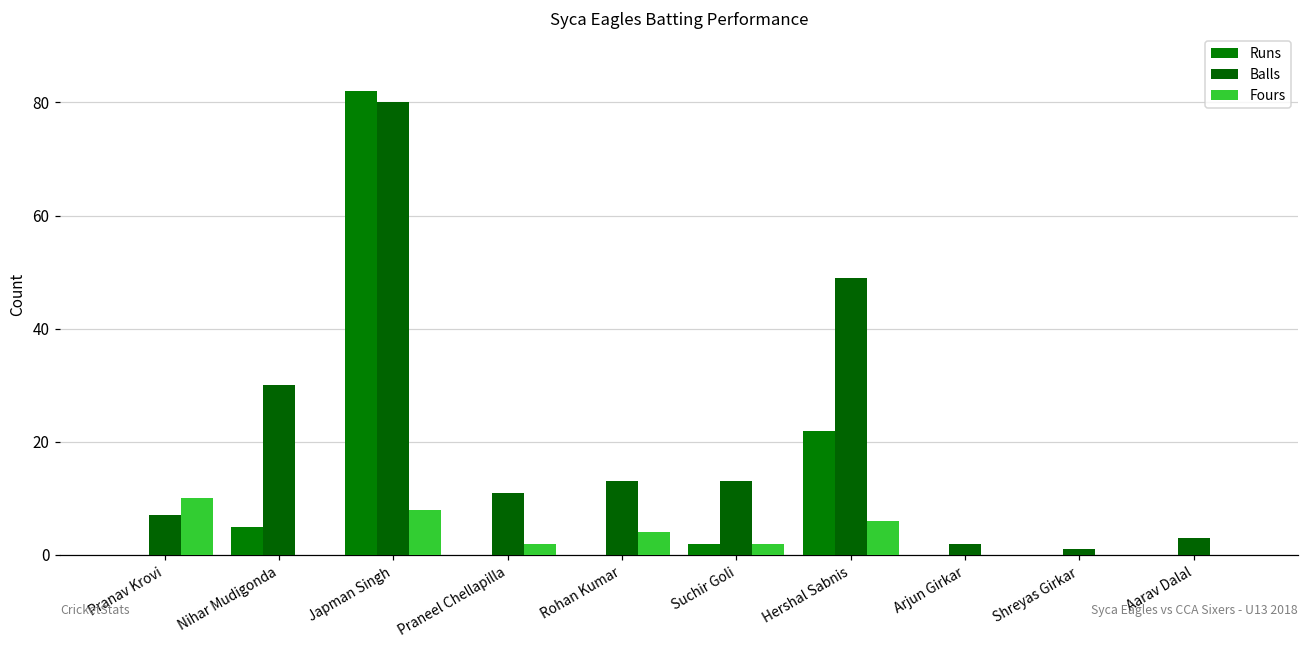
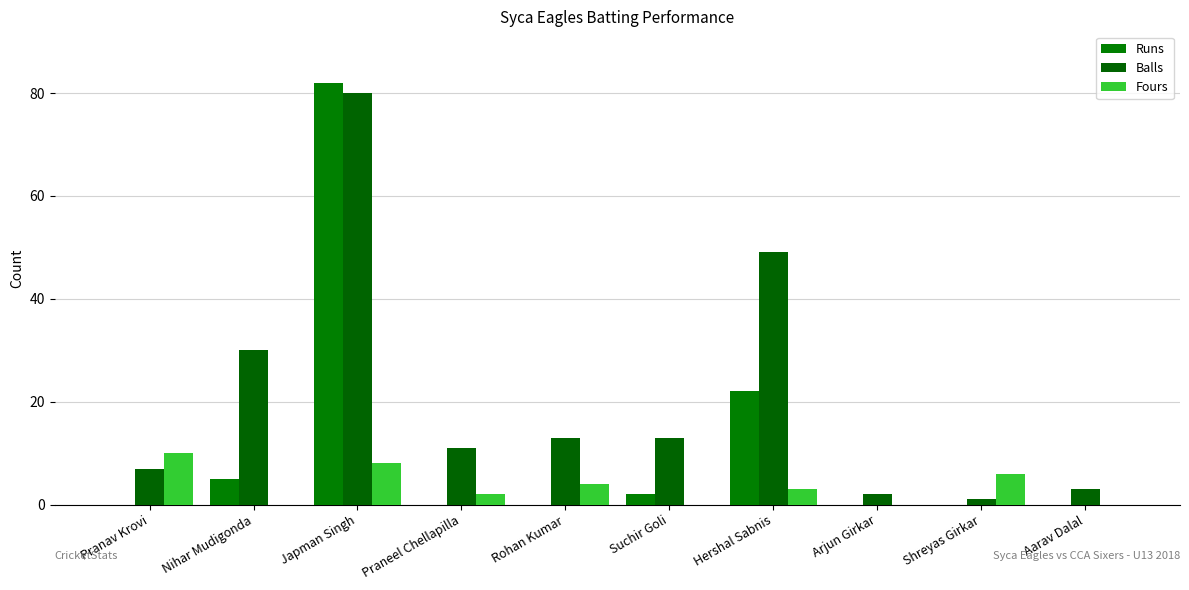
  {
    "Fours": {
      "Pranav Krovi": 10,
      "Nihar Mudigonda": 0,
      "Japman Singh": 8,
      "Praneel Chellapilla": 2,
      "Rohan Kumar": 4,
-     "Suchir Goli": 2,
-     "Hershal Sabnis": 6,
+     "Suchir Goli": 0,
+     "Hershal Sabnis": 3,
      "Arjun Girkar": 0,
-     "Shreyas Girkar": 0,
+     "Shreyas Girkar": 6,
      "Aarav Dalal": 0
    }
  }
